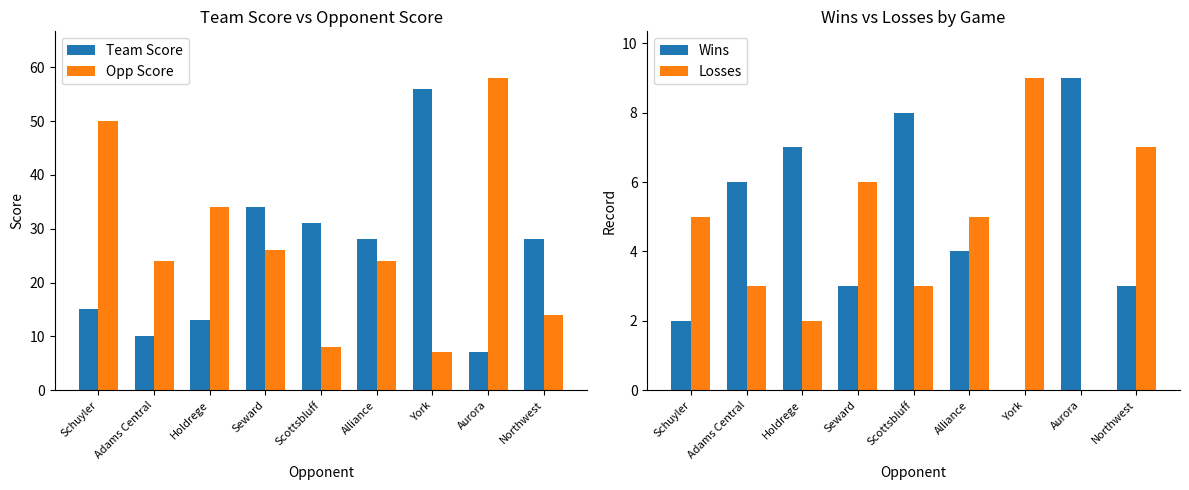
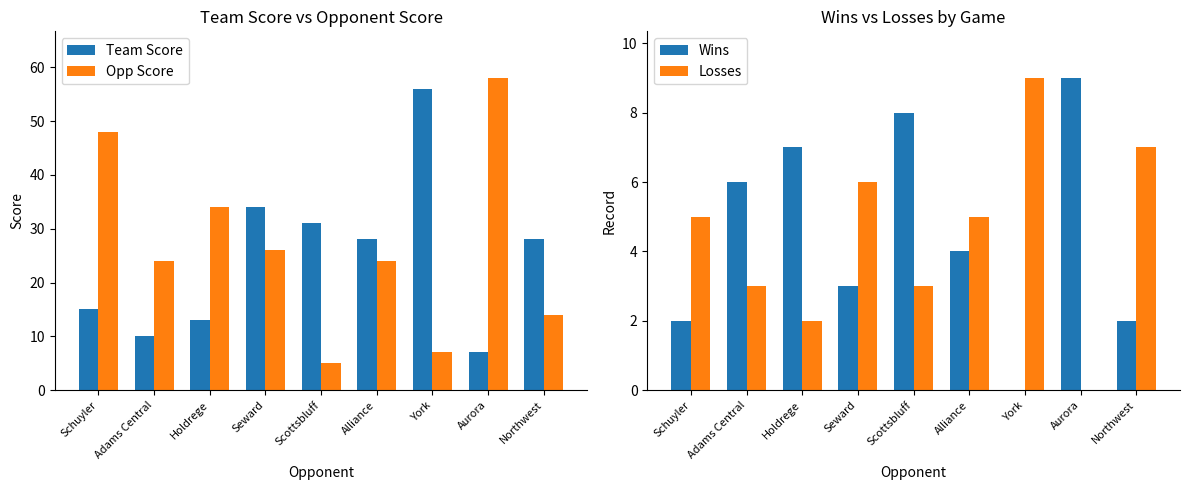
  {
    "Team Score vs Opponent Score": {
      "Team Score": {
        "Schuyler": 15,
        "Adams Central": 10,
        "Holdrege": 13,
        "Seward": 34,
        "Scottsbluff": 31,
        "Alliance": 28,
        "York": 56,
        "Aurora": 7,
        "Northwest": 28
      },
      "Opp Score": {
-       "Schuyler": 50,
+       "Schuyler": 48,
        "Adams Central": 24,
        "Holdrege": 34,
        "Seward": 26,
-       "Scottsbluff": 8,
+       "Scottsbluff": 5,
        "Alliance": 24,
        "York": 7,
        "Aurora": 58,
        "Northwest": 14
      }
    },
    "Wins vs Losses by Game": {
      "Wins": {
        "Schuyler": 2,
        "Adams Central": 6,
        "Holdrege": 7,
        "Seward": 3,
        "Scottsbluff": 8,
        "Alliance": 4,
        "York": 0,
        "Aurora": 9,
-       "Northwest": 3
+       "Northwest": 2
      },
      "Losses": {
        "Schuyler": 5,
        "Adams Central": 3,
        "Holdrege": 2,
        "Seward": 6,
        "Scottsbluff": 3,
        "Alliance": 5,
        "York": 9,
        "Aurora": 0,
        "Northwest": 7
      }
    }
  }
